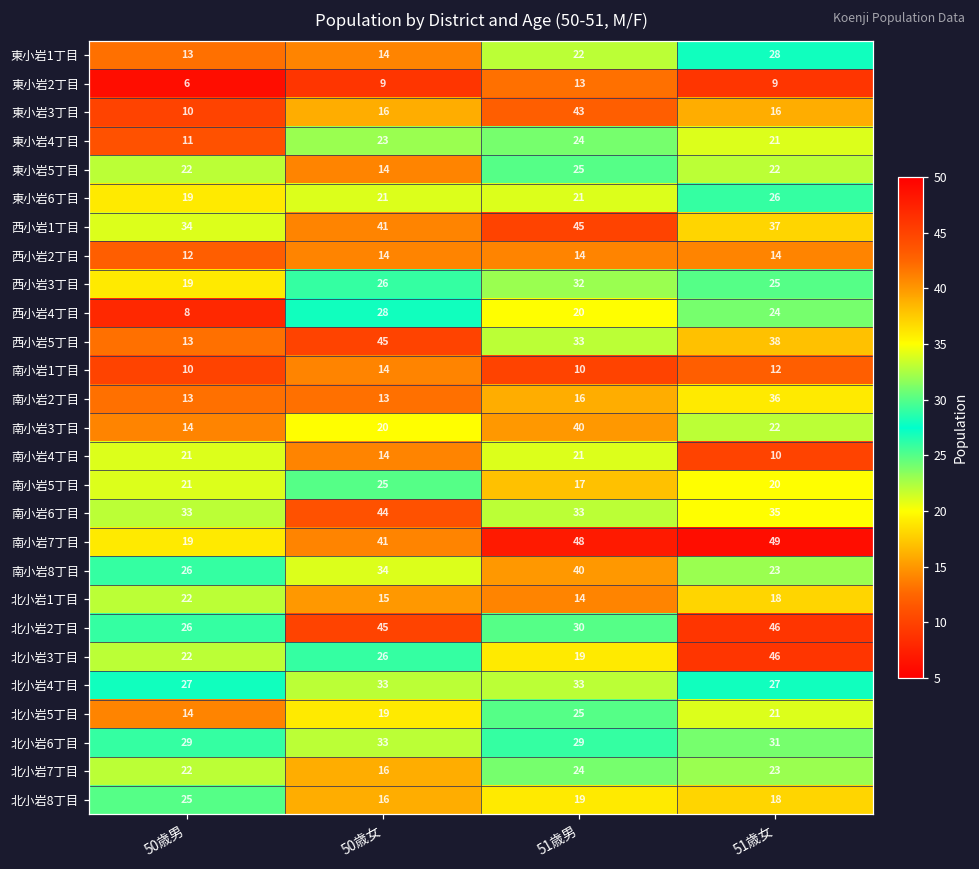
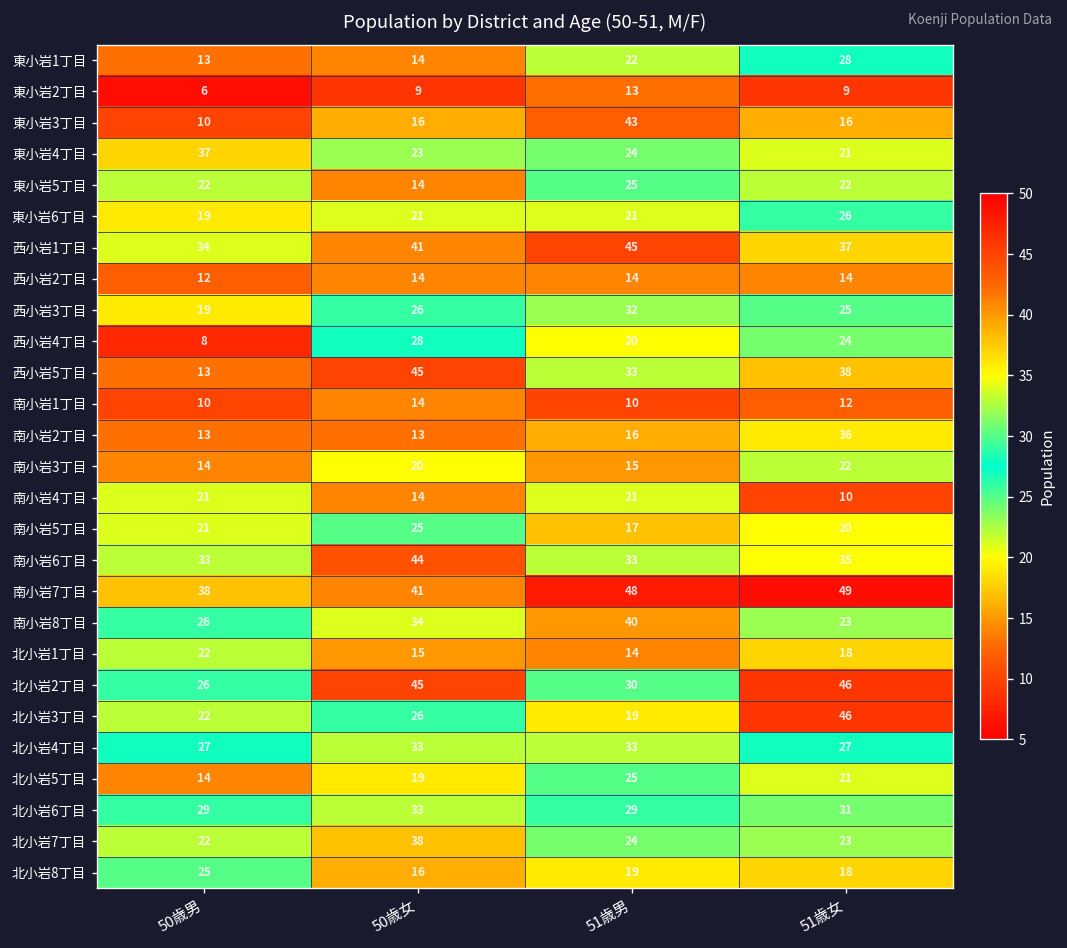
  {
    "東小岩1丁目": {
      "50歳男": 13,
      "50歳女": 14,
      "51歳男": 22,
      "51歳女": 28
    },
    "東小岩2丁目": {
      "50歳男": 6,
      "50歳女": 9,
      "51歳男": 13,
      "51歳女": 9
    },
    "東小岩3丁目": {
      "50歳男": 10,
      "50歳女": 16,
      "51歳男": 43,
      "51歳女": 16
    },
    "東小岩4丁目": {
-     "50歳男": 11,
+     "50歳男": 37,
      "50歳女": 23,
      "51歳男": 24,
      "51歳女": 21
    },
    "東小岩5丁目": {
      "50歳男": 22,
      "50歳女": 14,
      "51歳男": 25,
      "51歳女": 22
    },
    "東小岩6丁目": {
      "50歳男": 19,
      "50歳女": 21,
      "51歳男": 21,
      "51歳女": 26
    },
    "西小岩1丁目": {
      "50歳男": 34,
      "50歳女": 41,
      "51歳男": 45,
      "51歳女": 37
    },
    "西小岩2丁目": {
      "50歳男": 12,
      "50歳女": 14,
      "51歳男": 14,
      "51歳女": 14
    },
    "西小岩3丁目": {
      "50歳男": 19,
      "50歳女": 26,
      "51歳男": 32,
      "51歳女": 25
    },
    "西小岩4丁目": {
      "50歳男": 8,
      "50歳女": 28,
      "51歳男": 20,
      "51歳女": 24
    },
    "西小岩5丁目": {
      "50歳男": 13,
      "50歳女": 45,
      "51歳男": 33,
      "51歳女": 38
    },
    "南小岩1丁目": {
      "50歳男": 10,
      "50歳女": 14,
      "51歳男": 10,
      "51歳女": 12
    },
    "南小岩2丁目": {
      "50歳男": 13,
      "50歳女": 13,
      "51歳男": 16,
      "51歳女": 36
    },
    "南小岩3丁目": {
      "50歳男": 14,
      "50歳女": 20,
-     "51歳男": 40,
+     "51歳男": 15,
      "51歳女": 22
    },
    "南小岩4丁目": {
      "50歳男": 21,
      "50歳女": 14,
      "51歳男": 21,
      "51歳女": 10
    },
    "南小岩5丁目": {
      "50歳男": 21,
      "50歳女": 25,
      "51歳男": 17,
      "51歳女": 20
    },
    "南小岩6丁目": {
      "50歳男": 33,
      "50歳女": 44,
      "51歳男": 33,
      "51歳女": 35
    },
    "南小岩7丁目": {
-     "50歳男": 19,
+     "50歳男": 38,
      "50歳女": 41,
      "51歳男": 48,
      "51歳女": 49
    },
    "南小岩8丁目": {
      "50歳男": 26,
      "50歳女": 34,
      "51歳男": 40,
      "51歳女": 23
    },
    "北小岩1丁目": {
      "50歳男": 22,
      "50歳女": 15,
      "51歳男": 14,
      "51歳女": 18
    },
    "北小岩2丁目": {
      "50歳男": 26,
      "50歳女": 45,
      "51歳男": 30,
      "51歳女": 46
    },
    "北小岩3丁目": {
      "50歳男": 22,
      "50歳女": 26,
      "51歳男": 19,
      "51歳女": 46
    },
    "北小岩4丁目": {
      "50歳男": 27,
      "50歳女": 33,
      "51歳男": 33,
      "51歳女": 27
    },
    "北小岩5丁目": {
      "50歳男": 14,
      "50歳女": 19,
      "51歳男": 25,
      "51歳女": 21
    },
    "北小岩6丁目": {
      "50歳男": 29,
      "50歳女": 33,
      "51歳男": 29,
      "51歳女": 31
    },
    "北小岩7丁目": {
      "50歳男": 22,
-     "50歳女": 16,
+     "50歳女": 38,
      "51歳男": 24,
      "51歳女": 23
    },
    "北小岩8丁目": {
      "50歳男": 25,
      "50歳女": 16,
      "51歳男": 19,
      "51歳女": 18
    }
  }
